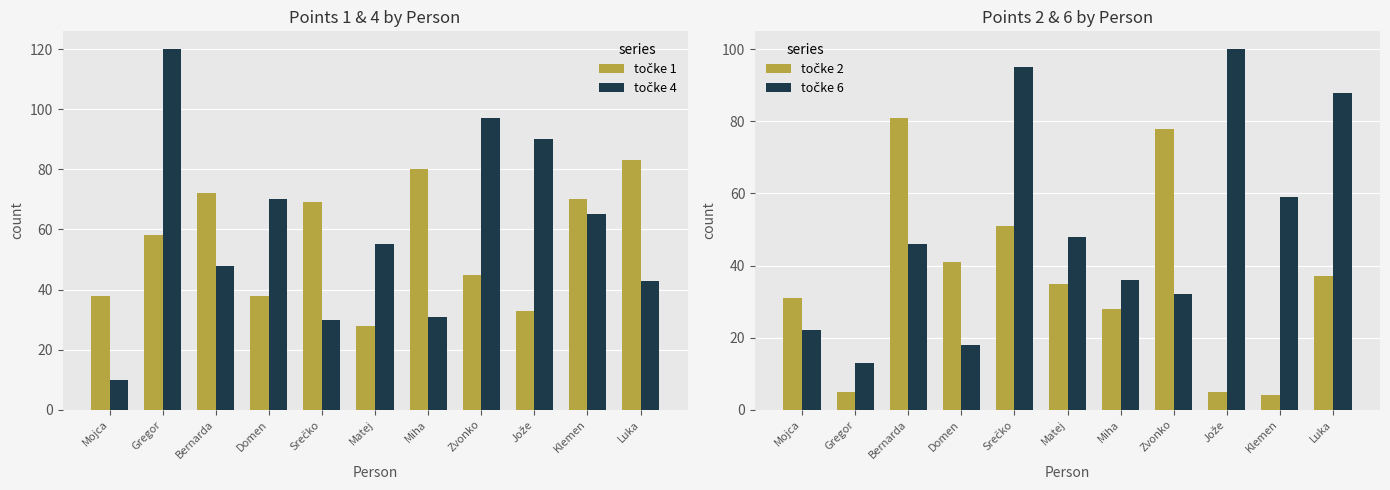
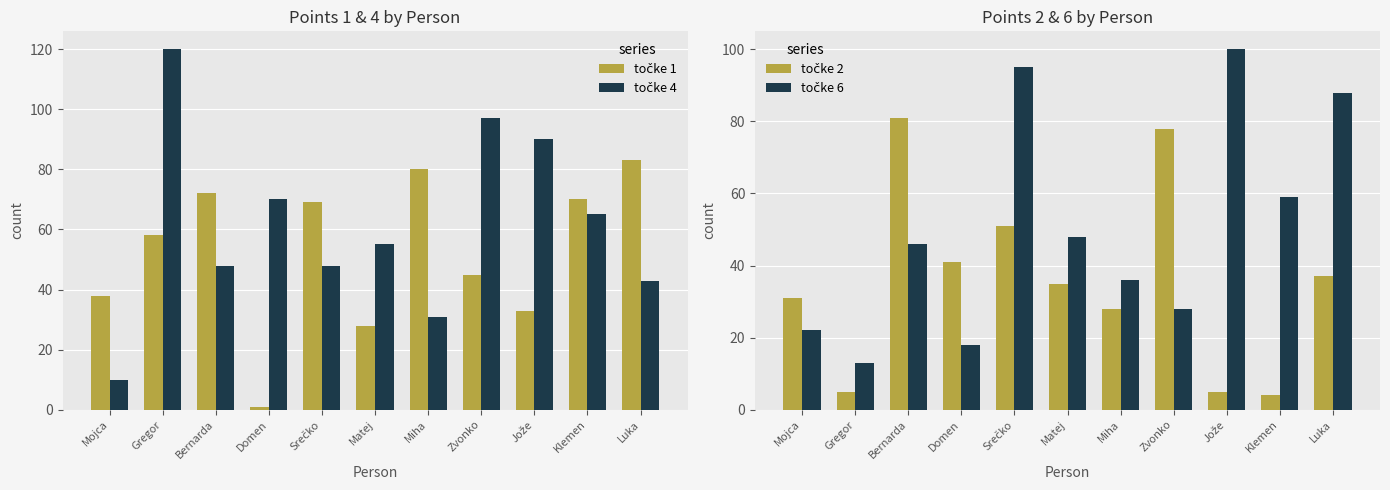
  {
    "Points 1 & 4 by Person": {
      "točke 1": {
        "Mojca": 38,
        "Gregor": 58,
        "Bernarda": 72,
-       "Domen": 38,
+       "Domen": 1,
        "Srečko": 69,
        "Matej": 28,
        "Miha": 80,
        "Zvonko": 45,
        "Jože": 33,
        "Klemen": 70,
        "Luka": 83
      },
      "točke 4": {
        "Mojca": 10,
        "Gregor": 120,
        "Bernarda": 48,
        "Domen": 70,
-       "Srečko": 30,
+       "Srečko": 48,
        "Matej": 55,
        "Miha": 31,
        "Zvonko": 97,
        "Jože": 90,
        "Klemen": 65,
        "Luka": 43
      }
    },
    "Points 2 & 6 by Person": {
      "točke 2": {
        "Mojca": 31,
        "Gregor": 5,
        "Bernarda": 81,
        "Domen": 41,
        "Srečko": 51,
        "Matej": 35,
        "Miha": 28,
        "Zvonko": 78,
        "Jože": 5,
        "Klemen": 4,
        "Luka": 37
      },
      "točke 6": {
        "Mojca": 22,
        "Gregor": 13,
        "Bernarda": 46,
        "Domen": 18,
        "Srečko": 95,
        "Matej": 48,
        "Miha": 36,
-       "Zvonko": 32,
+       "Zvonko": 28,
        "Jože": 100,
        "Klemen": 59,
        "Luka": 88
      }
    }
  }
